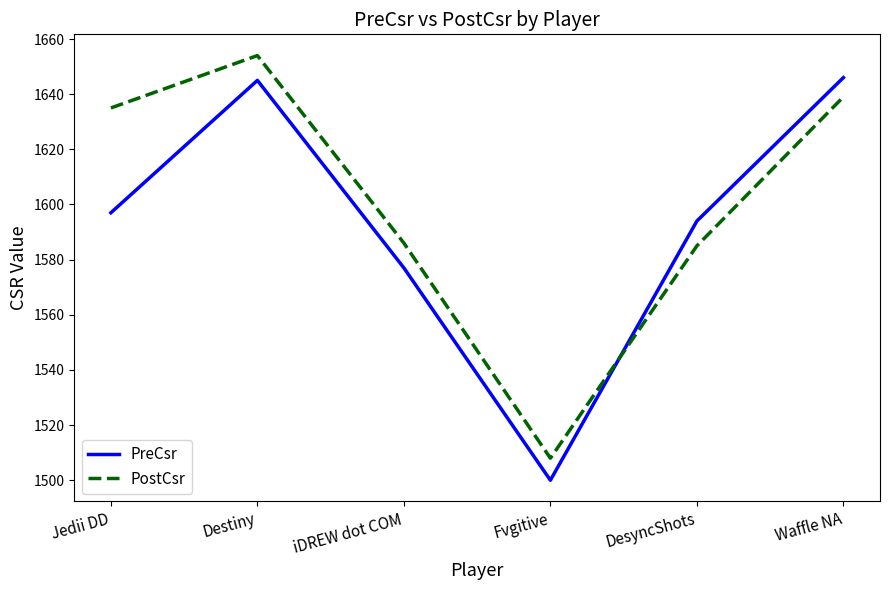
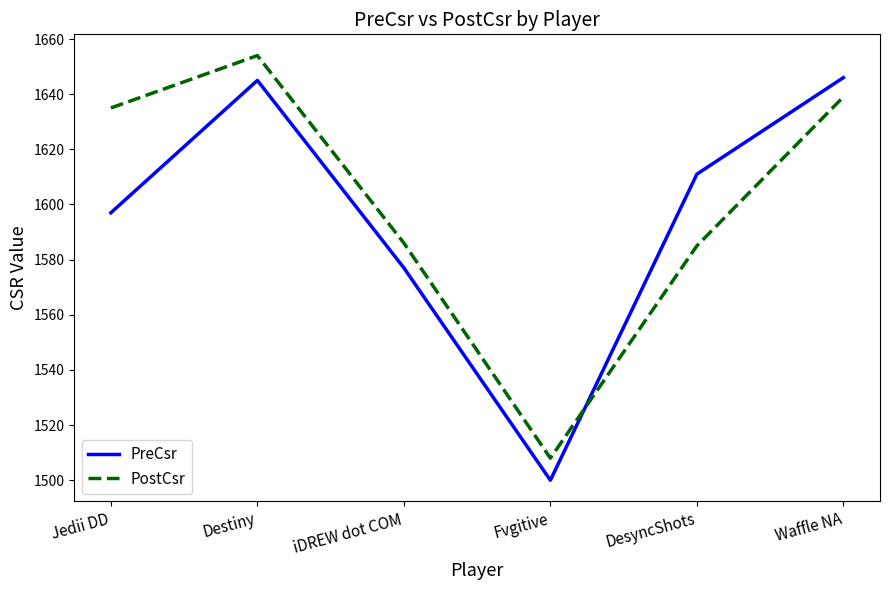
  {
    "PreCsr": {
      "Jedii DD": 1597,
      "Destiny": 1645,
      "iDREW dot COM": 1577,
      "Fvgitive": 1500,
-     "DesyncShots": 1594,
+     "DesyncShots": 1611,
      "Waffle NA": 1646
    },
    "PostCsr": {
      "Jedii DD": 1635,
      "Destiny": 1654,
      "iDREW dot COM": 1586,
      "Fvgitive": 1508,
      "DesyncShots": 1585,
      "Waffle NA": 1639
    }
  }
